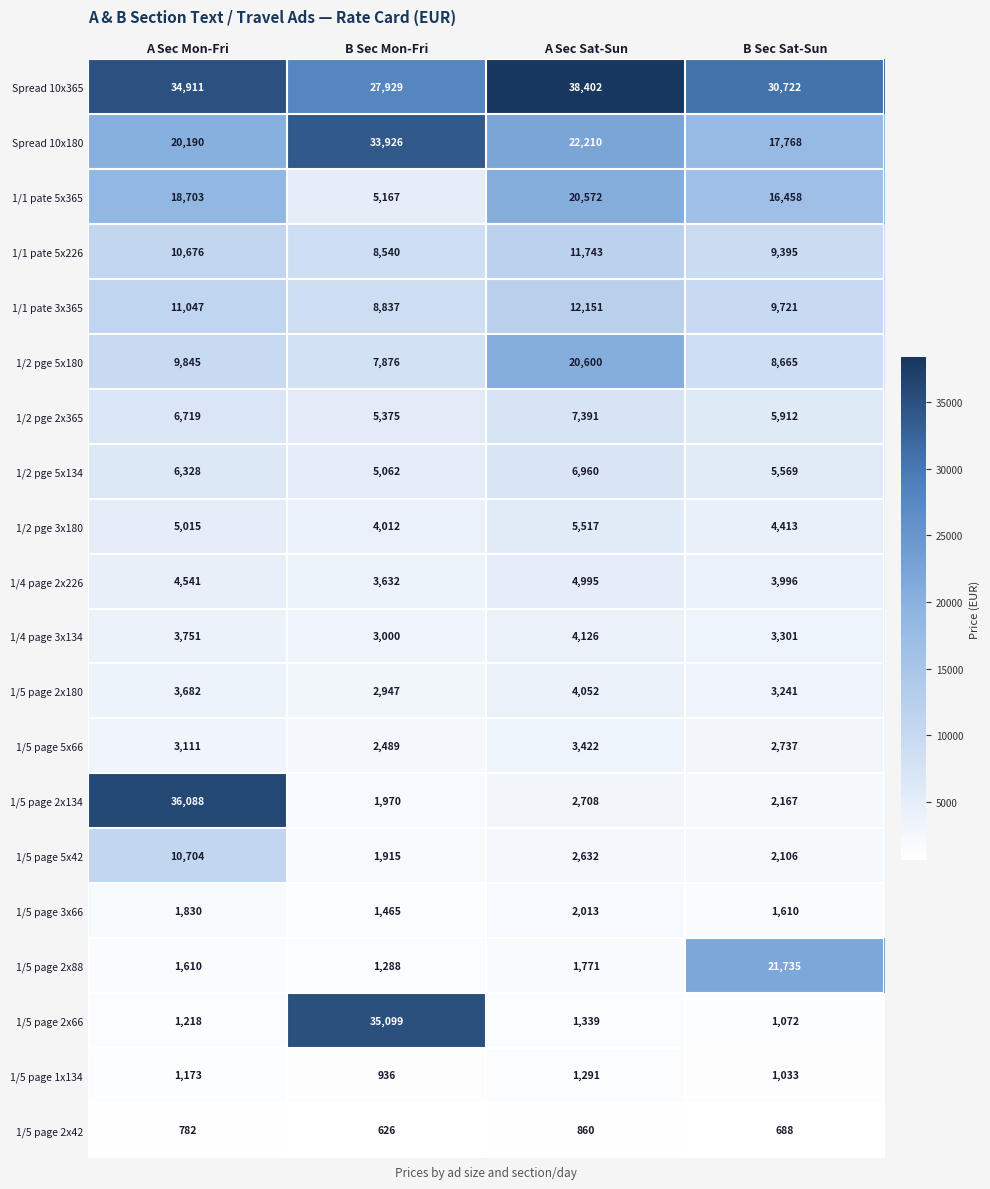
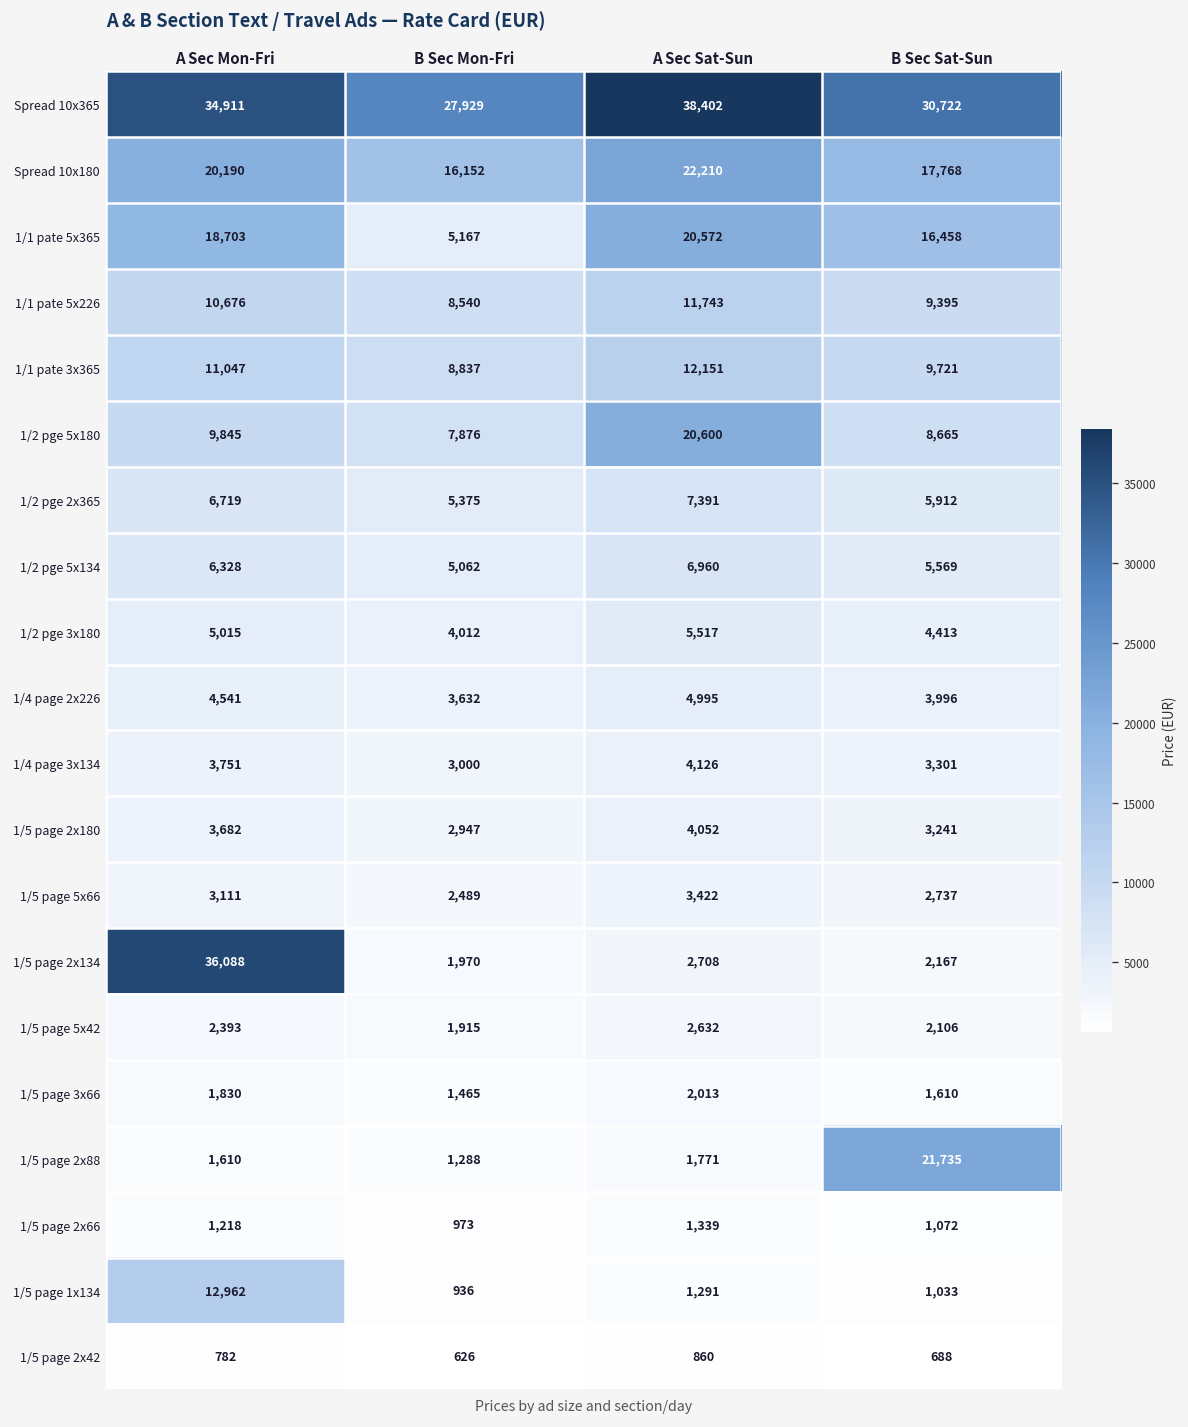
  {
    "Spread 10x365": {
      "A Sec Mon-Fri": "34,911",
      "B Sec Mon-Fri": "27,929",
      "A Sec Sat-Sun": "38,402",
      "B Sec Sat-Sun": "30,722"
    },
    "Spread 10x180": {
      "A Sec Mon-Fri": "20,190",
-     "B Sec Mon-Fri": "33,926",
+     "B Sec Mon-Fri": "16,152",
      "A Sec Sat-Sun": "22,210",
      "B Sec Sat-Sun": "17,768"
    },
    "1/1 pate 5x365": {
      "A Sec Mon-Fri": "18,703",
      "B Sec Mon-Fri": "5,167",
      "A Sec Sat-Sun": "20,572",
      "B Sec Sat-Sun": "16,458"
    },
    "1/1 pate 5x226": {
      "A Sec Mon-Fri": "10,676",
      "B Sec Mon-Fri": "8,540",
      "A Sec Sat-Sun": "11,743",
      "B Sec Sat-Sun": "9,395"
    },
    "1/1 pate 3x365": {
      "A Sec Mon-Fri": "11,047",
      "B Sec Mon-Fri": "8,837",
      "A Sec Sat-Sun": "12,151",
      "B Sec Sat-Sun": "9,721"
    },
    "1/2 pge 5x180": {
      "A Sec Mon-Fri": "9,845",
      "B Sec Mon-Fri": "7,876",
      "A Sec Sat-Sun": "20,600",
      "B Sec Sat-Sun": "8,665"
    },
    "1/2 pge 2x365": {
      "A Sec Mon-Fri": "6,719",
      "B Sec Mon-Fri": "5,375",
      "A Sec Sat-Sun": "7,391",
      "B Sec Sat-Sun": "5,912"
    },
    "1/2 pge 5x134": {
      "A Sec Mon-Fri": "6,328",
      "B Sec Mon-Fri": "5,062",
      "A Sec Sat-Sun": "6,960",
      "B Sec Sat-Sun": "5,569"
    },
    "1/2 pge 3x180": {
      "A Sec Mon-Fri": "5,015",
      "B Sec Mon-Fri": "4,012",
      "A Sec Sat-Sun": "5,517",
      "B Sec Sat-Sun": "4,413"
    },
    "1/4 page 2x226": {
      "A Sec Mon-Fri": "4,541",
      "B Sec Mon-Fri": "3,632",
      "A Sec Sat-Sun": "4,995",
      "B Sec Sat-Sun": "3,996"
    },
    "1/4 page 3x134": {
      "A Sec Mon-Fri": "3,751",
      "B Sec Mon-Fri": "3,000",
      "A Sec Sat-Sun": "4,126",
      "B Sec Sat-Sun": "3,301"
    },
    "1/5 page 2x180": {
      "A Sec Mon-Fri": "3,682",
      "B Sec Mon-Fri": "2,947",
      "A Sec Sat-Sun": "4,052",
      "B Sec Sat-Sun": "3,241"
    },
    "1/5 page 5x66": {
      "A Sec Mon-Fri": "3,111",
      "B Sec Mon-Fri": "2,489",
      "A Sec Sat-Sun": "3,422",
      "B Sec Sat-Sun": "2,737"
    },
    "1/5 page 2x134": {
      "A Sec Mon-Fri": "36,088",
      "B Sec Mon-Fri": "1,970",
      "A Sec Sat-Sun": "2,708",
      "B Sec Sat-Sun": "2,167"
    },
    "1/5 page 5x42": {
-     "A Sec Mon-Fri": "10,704",
+     "A Sec Mon-Fri": "2,393",
      "B Sec Mon-Fri": "1,915",
      "A Sec Sat-Sun": "2,632",
      "B Sec Sat-Sun": "2,106"
    },
    "1/5 page 3x66": {
      "A Sec Mon-Fri": "1,830",
      "B Sec Mon-Fri": "1,465",
      "A Sec Sat-Sun": "2,013",
      "B Sec Sat-Sun": "1,610"
    },
    "1/5 page 2x88": {
      "A Sec Mon-Fri": "1,610",
      "B Sec Mon-Fri": "1,288",
      "A Sec Sat-Sun": "1,771",
      "B Sec Sat-Sun": "21,735"
    },
    "1/5 page 2x66": {
      "A Sec Mon-Fri": "1,218",
-     "B Sec Mon-Fri": "35,099",
+     "B Sec Mon-Fri": "973",
      "A Sec Sat-Sun": "1,339",
      "B Sec Sat-Sun": "1,072"
    },
    "1/5 page 1x134": {
-     "A Sec Mon-Fri": "1,173",
+     "A Sec Mon-Fri": "12,962",
      "B Sec Mon-Fri": "936",
      "A Sec Sat-Sun": "1,291",
      "B Sec Sat-Sun": "1,033"
    },
    "1/5 page 2x42": {
      "A Sec Mon-Fri": "782",
      "B Sec Mon-Fri": "626",
      "A Sec Sat-Sun": "860",
      "B Sec Sat-Sun": "688"
    }
  }
